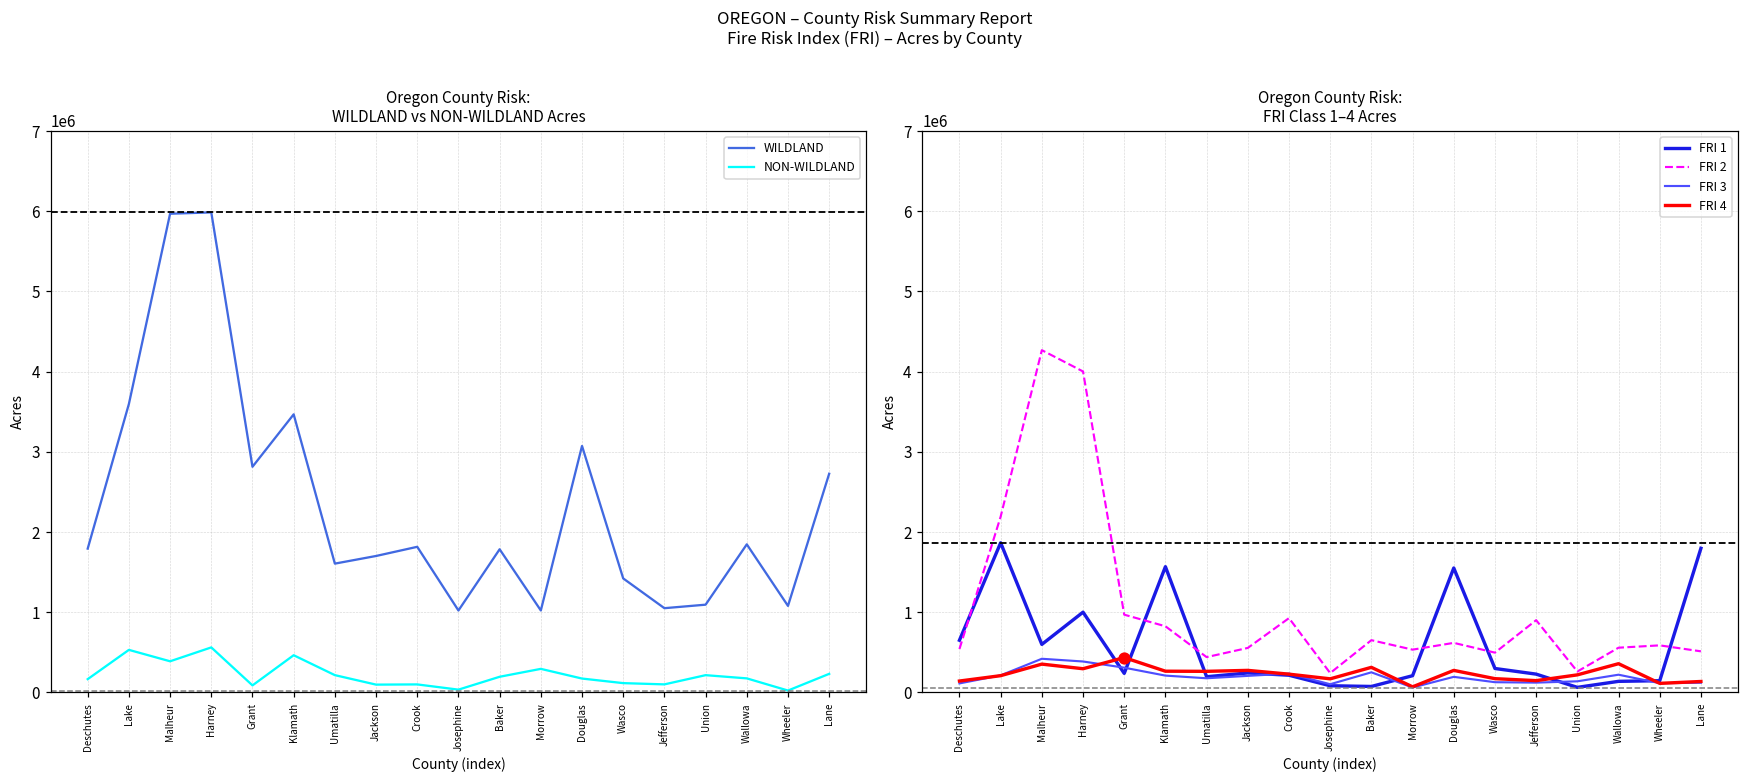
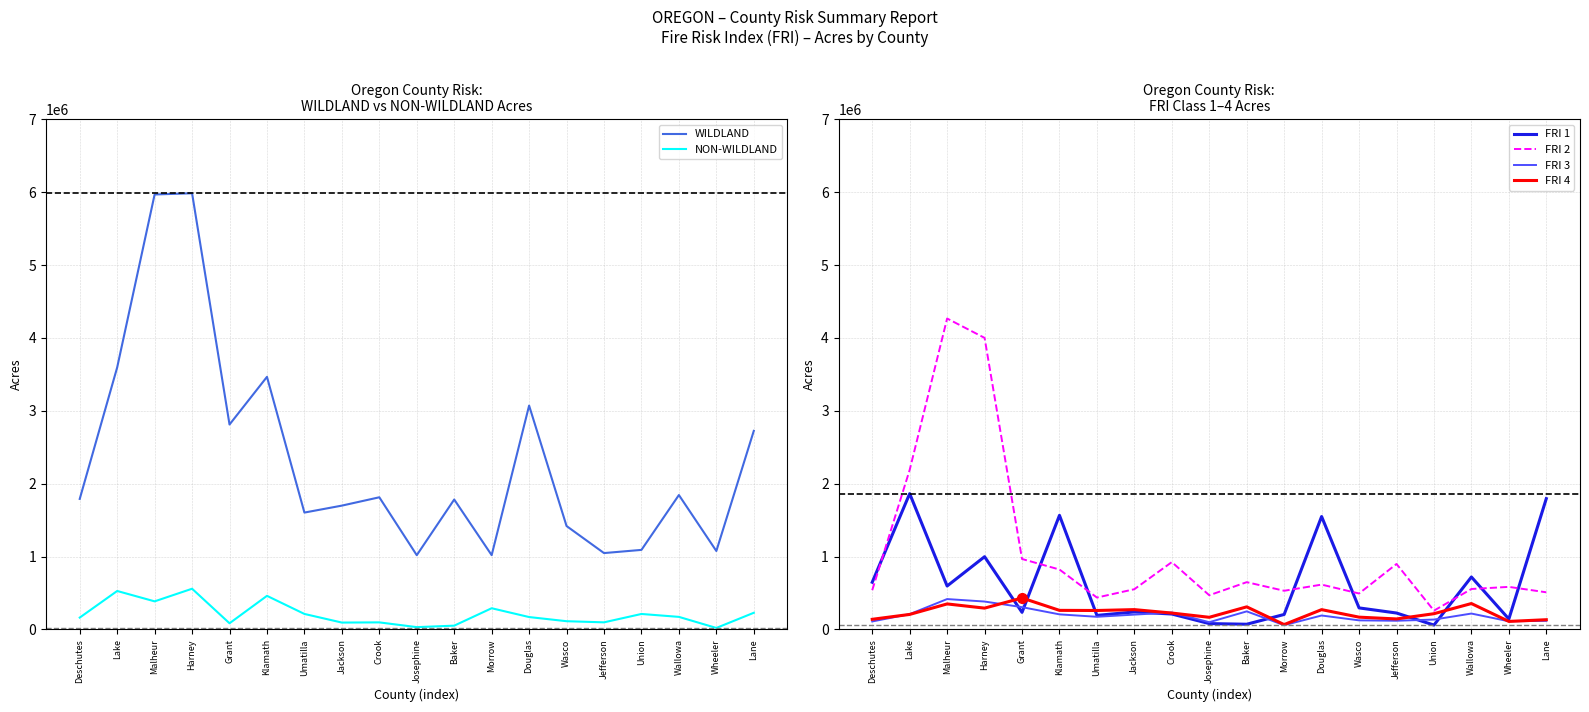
  {
    "Oregon County Risk: WILDLAND vs NON-WILDLAND Acres": {
      "WILDLAND": {
        "Deschutes": 1800000,
        "Lake": 3600000,
        "Malheur": 6000000,
        "Harney": 6000000,
        "Grant": 2800000,
        "Klamath": 3500000,
        "Umatilla": 1600000,
        "Jackson": 1700000,
        "Crook": 1800000,
        "Josephine": 1000000,
        "Baker": 1800000,
        "Morrow": 1000000,
        "Douglas": 3100000,
        "Wasco": 1400000,
        "Jefferson": 1000000,
        "Union": 1100000,
        "Wallowa": 1800000,
        "Wheeler": 1100000,
        "Lane": 2700000
      },
      "NON-WILDLAND": {
        "Deschutes": 200000,
        "Lake": 500000,
        "Malheur": 400000,
        "Harney": 600000,
        "Grant": 100000,
        "Klamath": 500000,
        "Umatilla": 200000,
        "Jackson": 100000,
        "Crook": 100000,
        "Josephine": 0,
-       "Baker": 200000,
+       "Baker": 100000,
        "Morrow": 300000,
        "Douglas": 200000,
        "Wasco": 100000,
        "Jefferson": 100000,
        "Union": 200000,
        "Wallowa": 200000,
        "Wheeler": 0,
        "Lane": 200000
      }
    },
    "Oregon County Risk: FRI Class 1–4 Acres": {
      "FRI 1": {
        "Deschutes": 600000,
        "Lake": 1900000,
        "Malheur": 600000,
        "Harney": 1000000,
        "Grant": 200000,
        "Klamath": 1600000,
        "Baker": 100000,
        "Morrow": 200000,
        "Douglas": 1500000,
        "Wasco": 300000,
        "Jefferson": 200000,
        "Union": 100000,
-       "Wallowa": 100000,
+       "Wallowa": 700000,
        "Lane": 1800000
      },
      "FRI 2": {
        "Deschutes": 500000,
        "Lake": 2200000,
        "Malheur": 4300000,
        "Harney": 4000000,
        "Grant": 1000000,
        "Klamath": 800000,
        "Umatilla": 400000,
        "Jackson": 600000,
        "Crook": 900000,
-       "Josephine": 200000,
+       "Josephine": 500000,
        "Baker": 600000,
        "Morrow": 500000,
        "Douglas": 600000,
        "Wasco": 500000,
        "Jefferson": 900000,
        "Union": 300000,
        "Wallowa": 600000,
        "Wheeler": 600000,
        "Lane": 500000
      },
      "FRI 3": {
        "Malheur": 400000,
        "Harney": 400000,
        "Grant": 300000,
        "Klamath": 200000,
        "Jackson": 200000,
        "Baker": 200000,
        "Douglas": 200000,
        "Wasco": 100000,
        "Union": 100000,
        "Wallowa": 200000
      }
    }
  }
